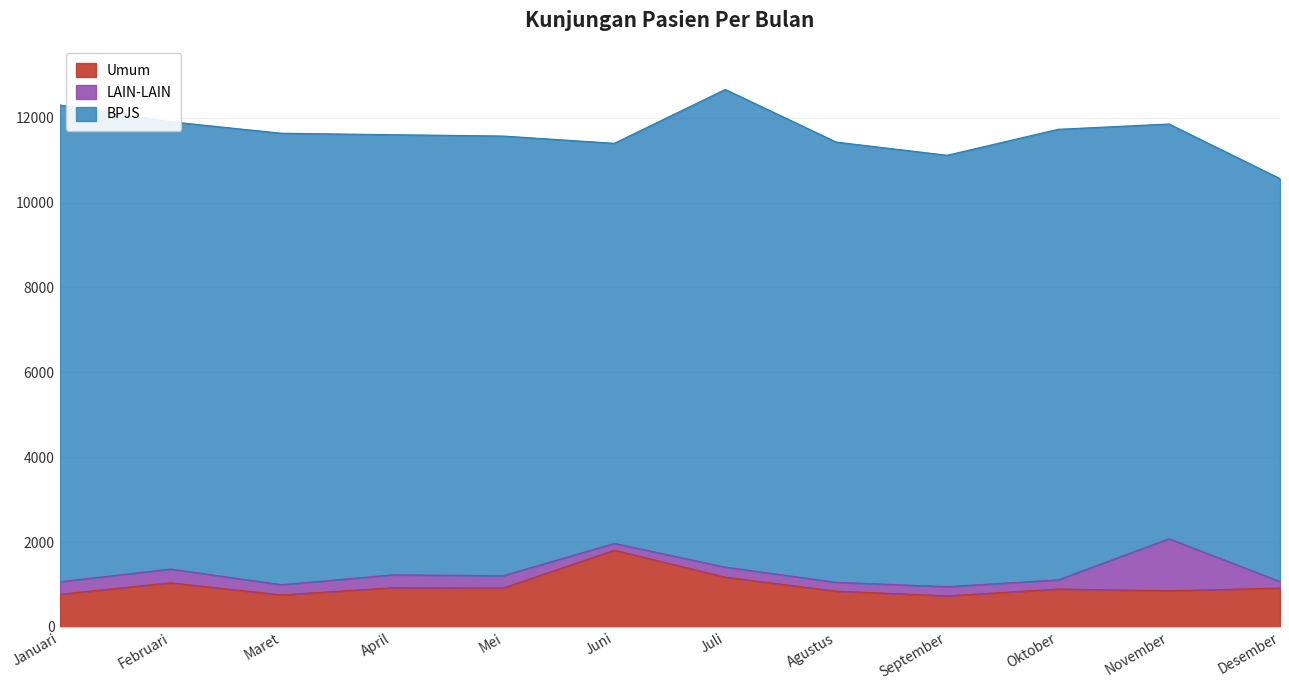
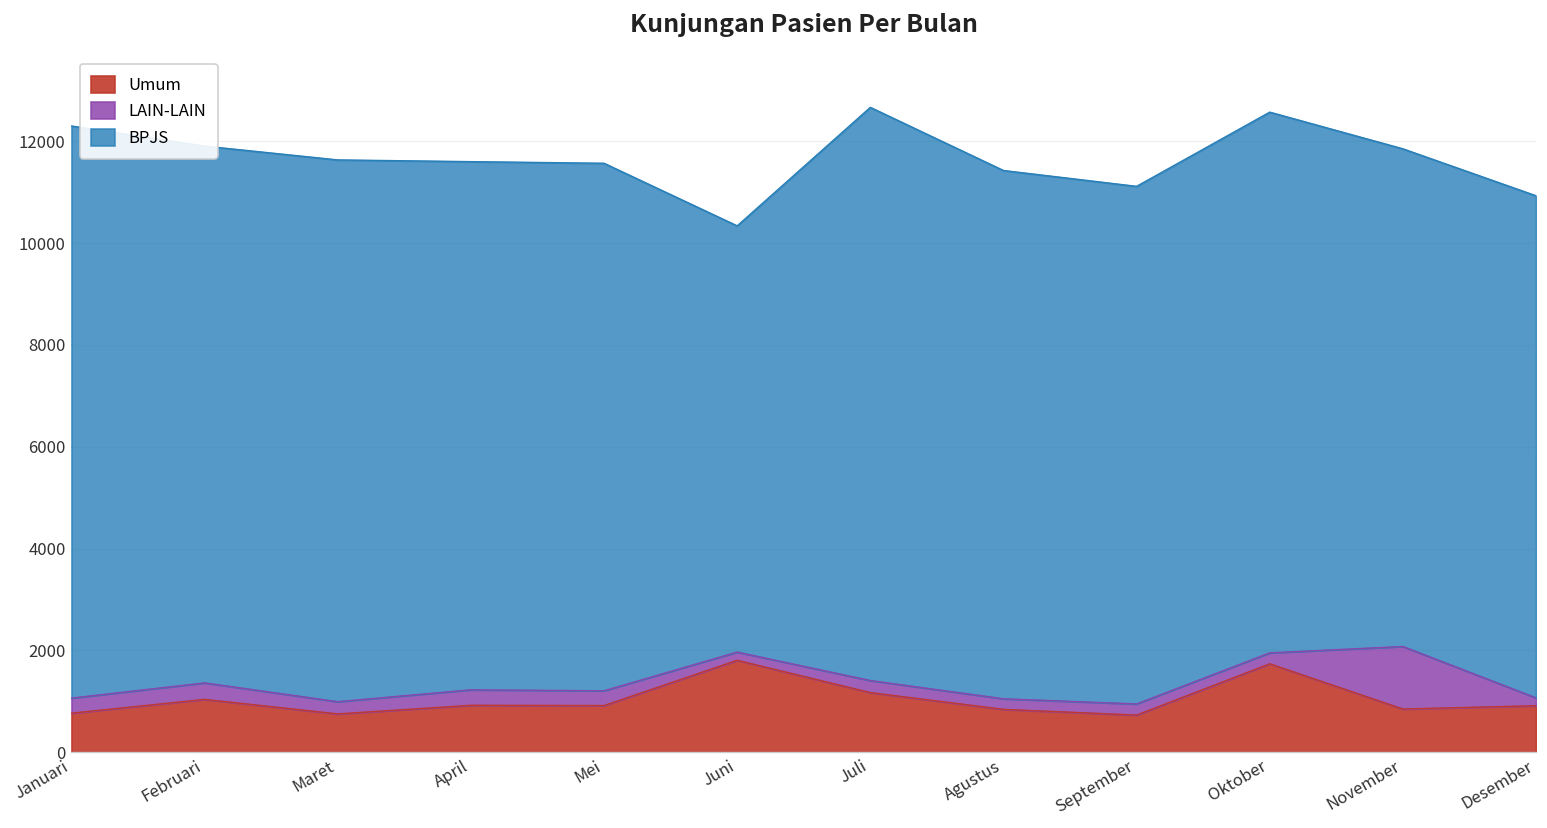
  {
    "Umum": {
      "Januari": 800,
      "Februari": 1000,
      "Maret": 800,
      "April": 900,
      "Mei": 900,
      "Juni": 1800,
      "Juli": 1200,
      "Agustus": 800,
      "September": 700,
-     "Oktober": 900,
+     "Oktober": 1700,
      "November": 900,
      "Desember": 900
    },
    "LAIN-LAIN": {
      "Januari": 300,
      "Februari": 300,
      "Maret": 200,
      "April": 300,
      "Mei": 300,
      "Juni": 200,
      "Juli": 200,
      "Agustus": 200,
      "September": 200,
      "Oktober": 200,
      "November": 1200,
      "Desember": 200
    },
    "BPJS": {
      "Januari": 11200,
      "Maret": 10600,
      "April": 10400,
      "Mei": 10400,
-     "Juni": 9400,
+     "Juni": 8400,
      "Juli": 11300,
      "Agustus": 10400,
      "September": 10200,
      "Oktober": 10600,
      "November": 9800,
-     "Desember": 9500
+     "Desember": 9900
    }
  }
